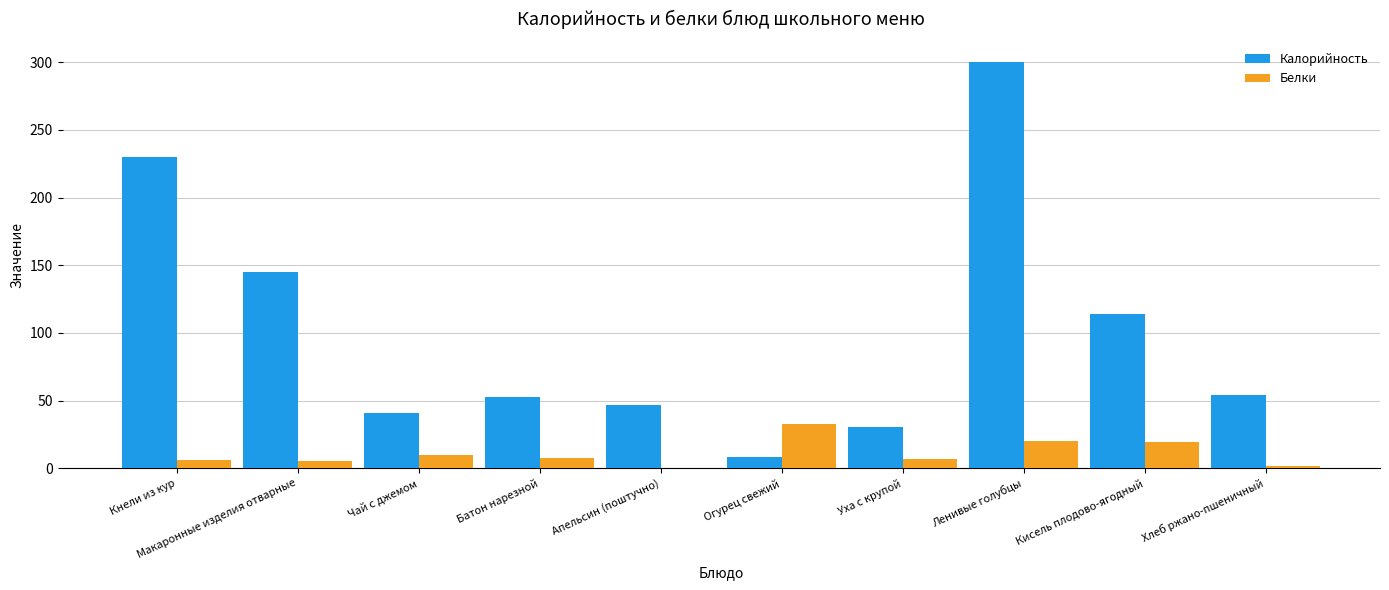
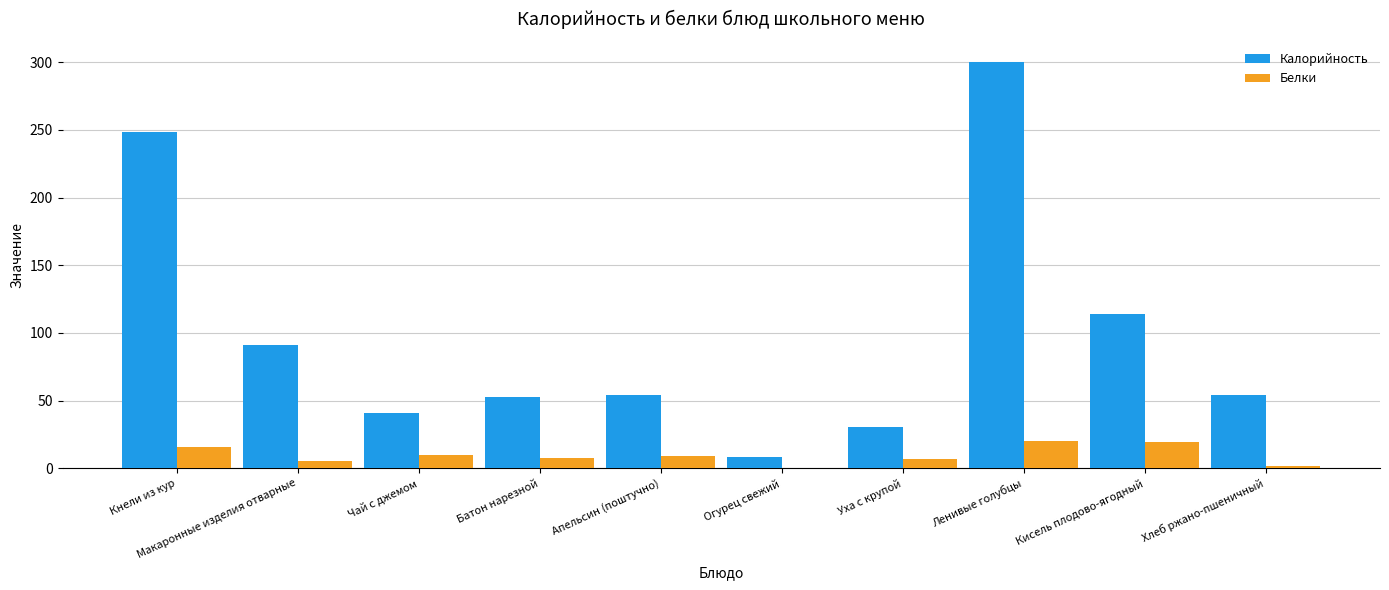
  {
    "Калорийность": {
-     "Кнели из кур": 230,
-     "Макаронные изделия отварные": 145,
+     "Кнели из кур": 249,
+     "Макаронные изделия отварные": 91,
      "Чай с джемом": 41,
      "Батон нарезной": 52,
-     "Апельсин (поштучно)": 47,
+     "Апельсин (поштучно)": 54,
      "Огурец свежий": 8,
      "Уха с крупой": 31,
      "Ленивые голубцы": 300,
      "Кисель плодово-ягодный": 114,
      "Хлеб ржано-пшеничный": 54
    },
    "Белки": {
-     "Кнели из кур": 6,
+     "Кнели из кур": 16,
      "Макаронные изделия отварные": 6,
      "Чай с джемом": 10,
      "Батон нарезной": 8,
-     "Апельсин (поштучно)": 0,
-     "Огурец свежий": 33,
+     "Апельсин (поштучно)": 9,
+     "Огурец свежий": 0,
      "Уха с крупой": 7,
      "Ленивые голубцы": 20,
      "Кисель плодово-ягодный": 19,
      "Хлеб ржано-пшеничный": 2
    }
  }
